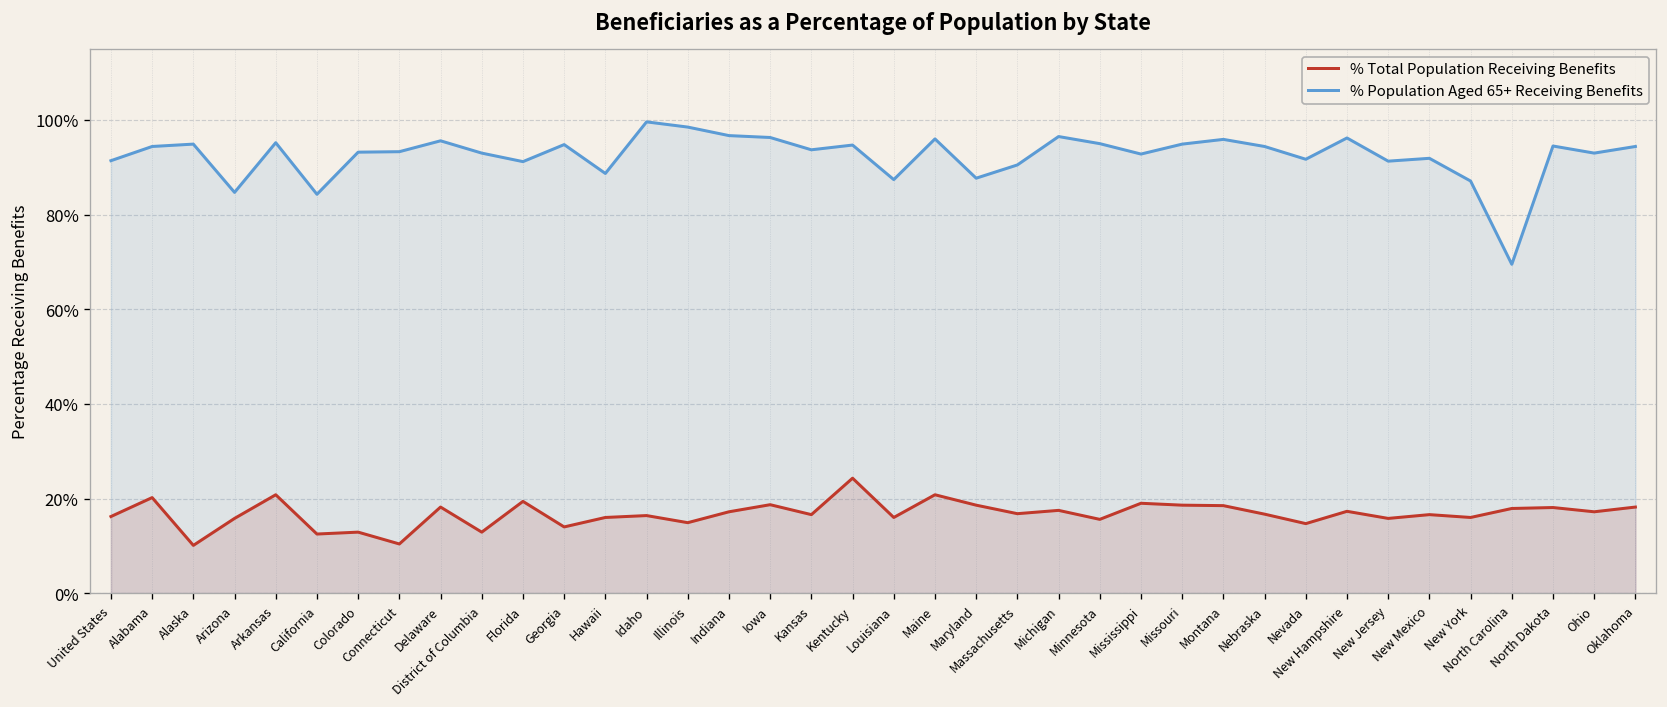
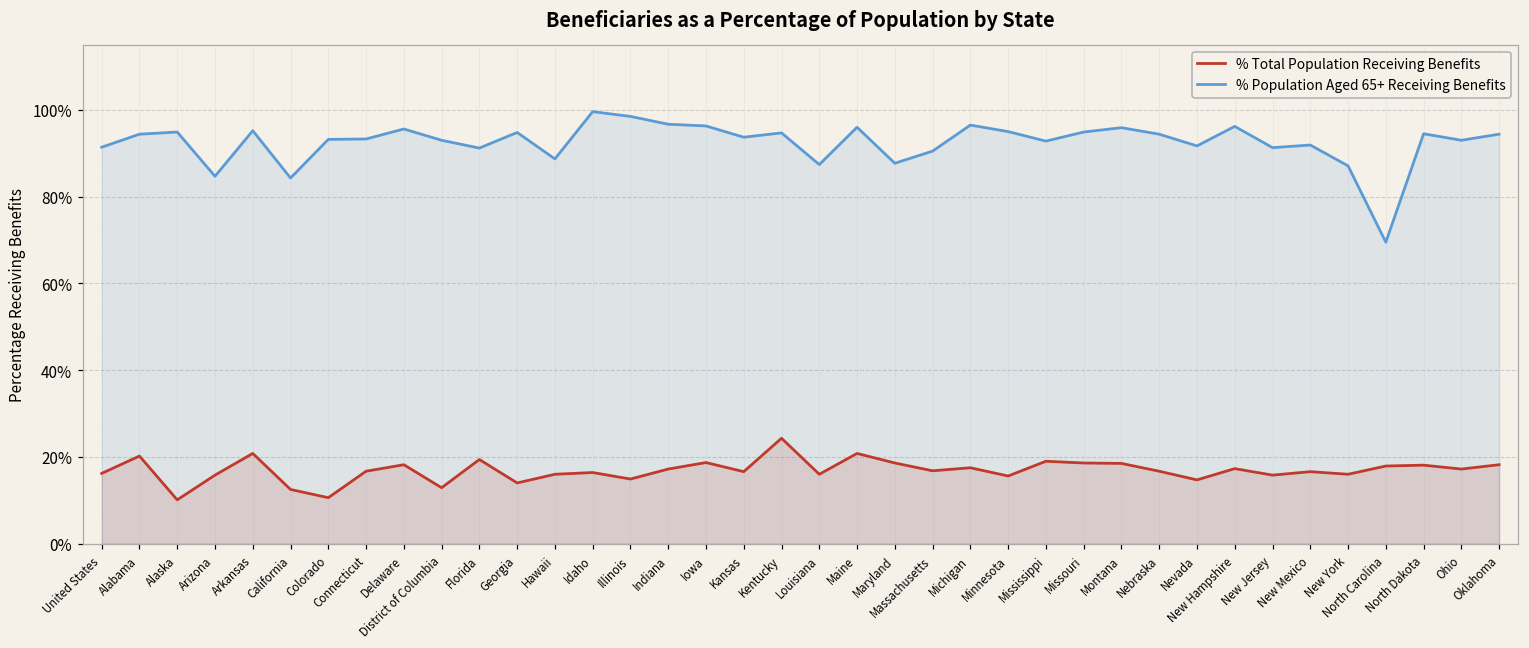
  {
    "% Total Population Receiving Benefits": {
      "United States": "16%",
      "Alabama": "20%",
      "Alaska": "10%",
      "Arizona": "16%",
      "Arkansas": "21%",
      "California": "13%",
-     "Colorado": "13%",
-     "Connecticut": "10%",
+     "Colorado": "11%",
+     "Connecticut": "17%",
      "Delaware": "18%",
      "District of Columbia": "13%",
      "Florida": "19%",
      "Georgia": "14%",
      "Hawaii": "16%",
      "Idaho": "16%",
      "Illinois": "15%",
      "Indiana": "17%",
      "Iowa": "19%",
      "Kansas": "17%",
      "Kentucky": "24%",
      "Louisiana": "16%",
      "Maine": "21%",
      "Maryland": "19%",
      "Massachusetts": "17%",
      "Michigan": "18%",
      "Minnesota": "16%",
      "Mississippi": "19%",
      "Missouri": "19%",
      "Montana": "19%",
      "Nebraska": "17%",
      "Nevada": "15%",
      "New Hampshire": "17%",
      "New Jersey": "16%",
      "New Mexico": "17%",
      "New York": "16%",
      "North Carolina": "18%",
      "North Dakota": "18%",
      "Ohio": "17%",
      "Oklahoma": "18%"
    },
    "% Population Aged 65+ Receiving Benefits": {
      "United States": "91%",
      "Alabama": "94%",
      "Alaska": "95%",
      "Arizona": "85%",
      "Arkansas": "95%",
      "California": "84%",
      "Colorado": "93%",
      "Connecticut": "93%",
      "Delaware": "96%",
      "District of Columbia": "93%",
      "Florida": "91%",
      "Georgia": "95%",
      "Hawaii": "89%",
      "Idaho": "100%",
      "Illinois": "99%",
      "Indiana": "97%",
      "Iowa": "96%",
      "Kansas": "94%",
      "Kentucky": "95%",
      "Louisiana": "87%",
      "Maine": "96%",
      "Maryland": "88%",
      "Massachusetts": "91%",
      "Michigan": "97%",
      "Minnesota": "95%",
      "Mississippi": "93%",
      "Missouri": "95%",
      "Montana": "96%",
      "Nebraska": "94%",
      "Nevada": "92%",
      "New Hampshire": "96%",
      "New Jersey": "91%",
      "New Mexico": "92%",
      "New York": "87%",
      "North Carolina": "70%",
      "North Dakota": "95%",
      "Ohio": "93%",
      "Oklahoma": "94%"
    }
  }
